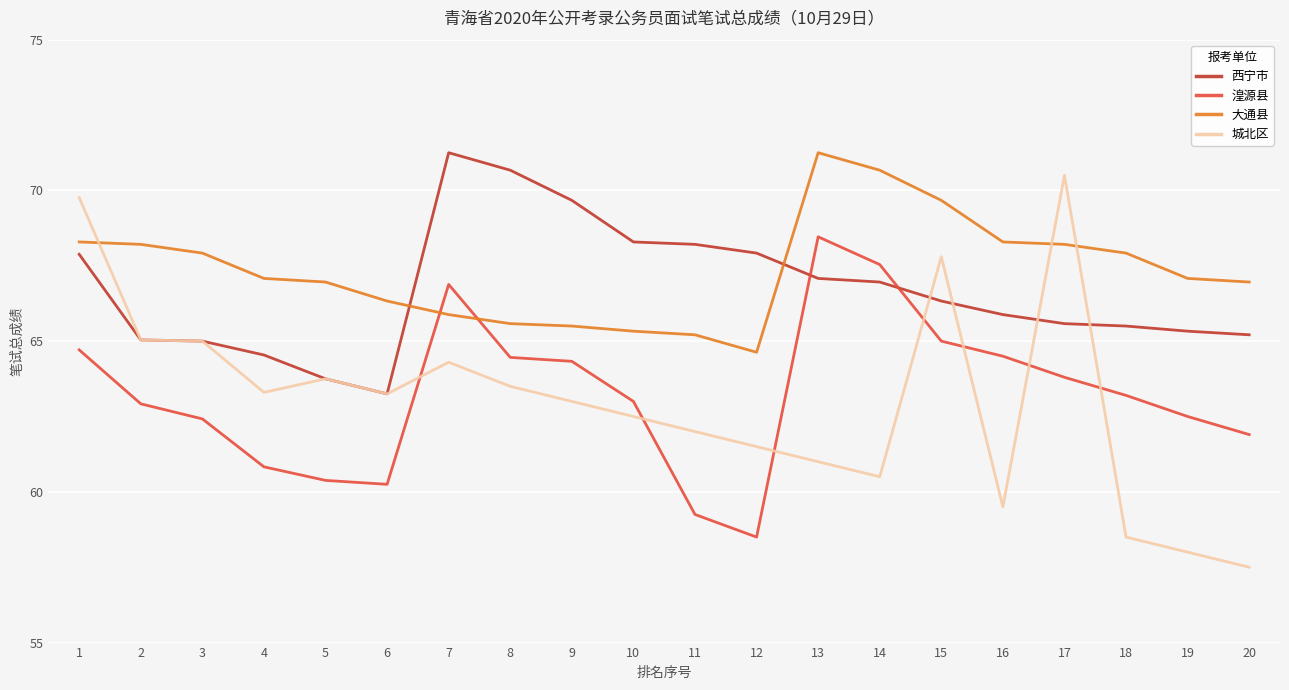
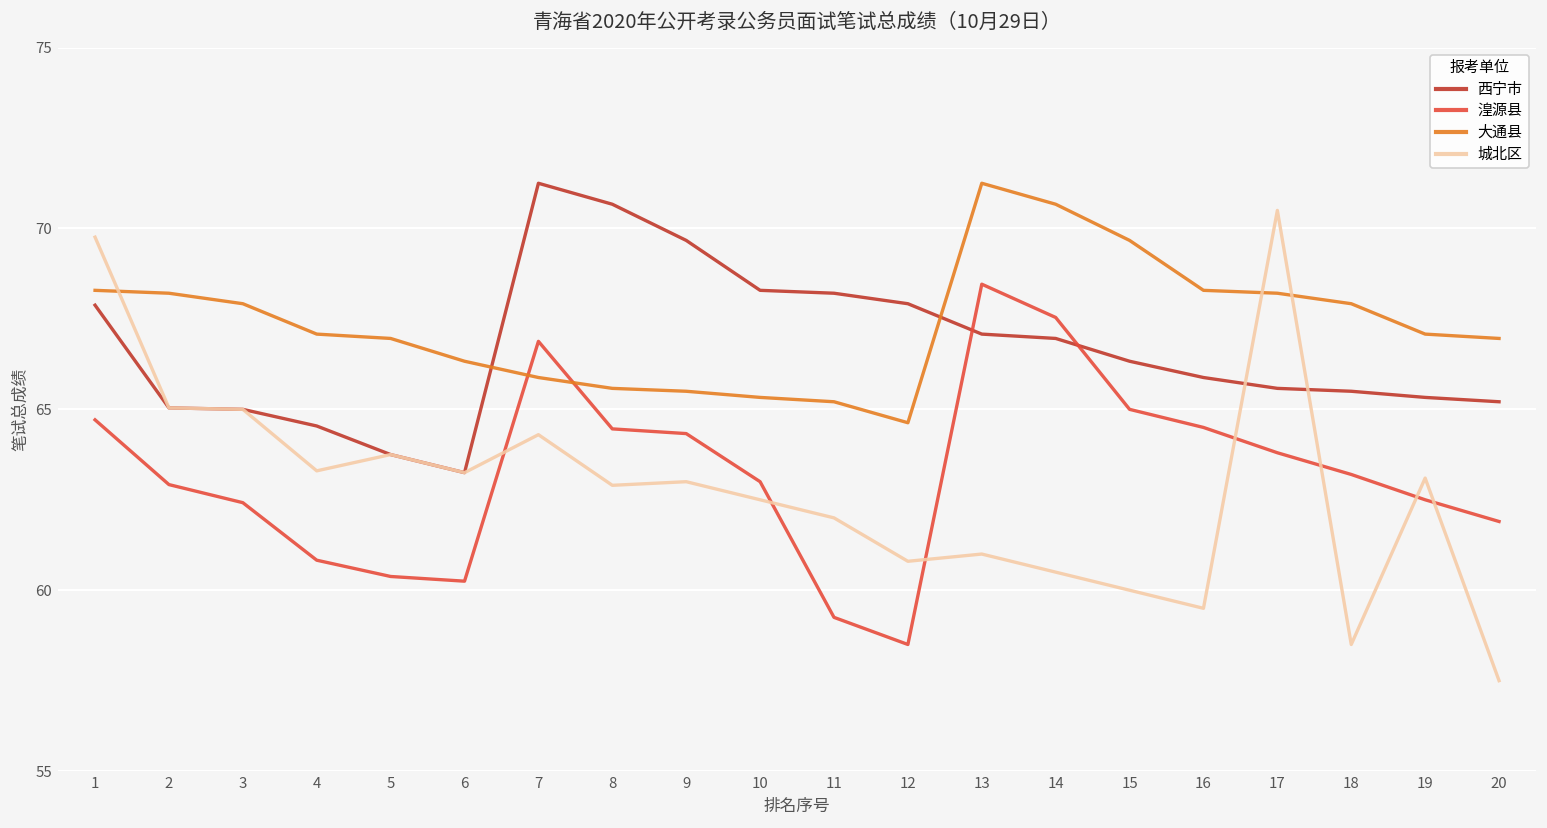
  {
    "城北区": {
      "1": 69.8,
      "4": 63.3,
      "7": 64.3,
-     "8": 63.5,
+     "8": 62.9,
      "9": 63.0,
      "10": 62.5,
      "11": 62.0,
-     "12": 61.5,
+     "12": 60.8,
      "13": 61.0,
      "14": 60.5,
-     "15": 67.8,
+     "15": 60.0,
      "16": 59.5,
      "17": 70.5,
      "18": 58.5,
-     "19": 58.0,
+     "19": 63.1,
      "20": 57.5
    }
  }
